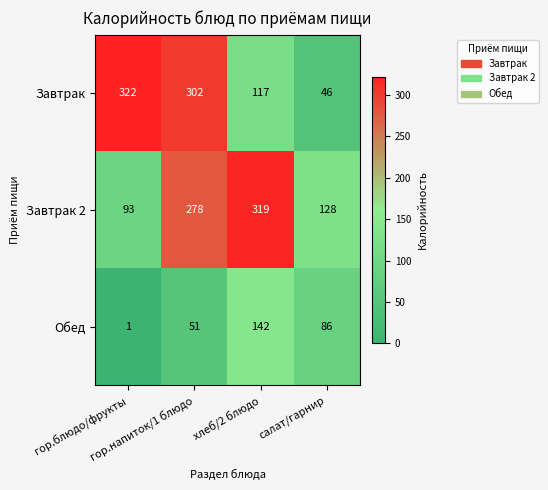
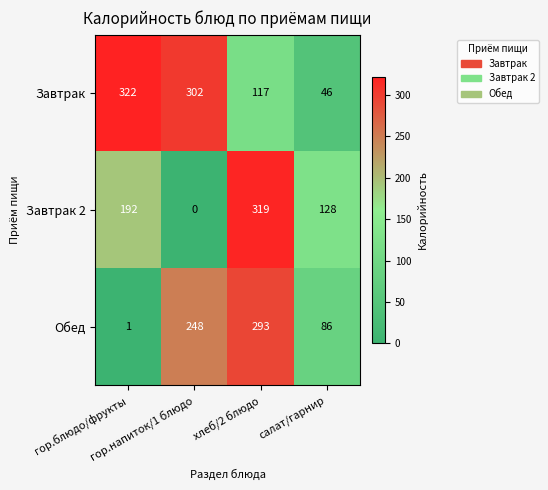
  {
    "Завтрак": {
      "гор.блюдо/фрукты": 322,
      "гор.напиток/1 блюдо": 302,
      "хлеб/2 блюдо": 117,
      "салат/гарнир": 46
    },
    "Завтрак 2": {
-     "гор.блюдо/фрукты": 93,
-     "гор.напиток/1 блюдо": 278,
+     "гор.блюдо/фрукты": 192,
+     "гор.напиток/1 блюдо": 0,
      "хлеб/2 блюдо": 319,
      "салат/гарнир": 128
    },
    "Обед": {
      "гор.блюдо/фрукты": 1,
-     "гор.напиток/1 блюдо": 51,
-     "хлеб/2 блюдо": 142,
+     "гор.напиток/1 блюдо": 248,
+     "хлеб/2 блюдо": 293,
      "салат/гарнир": 86
    }
  }
